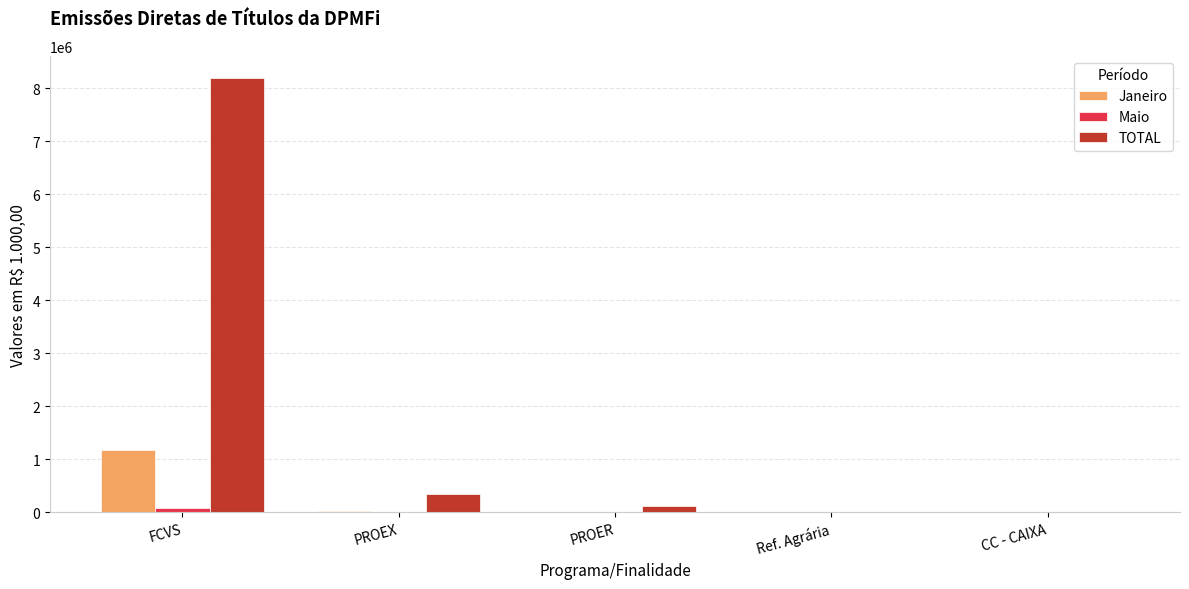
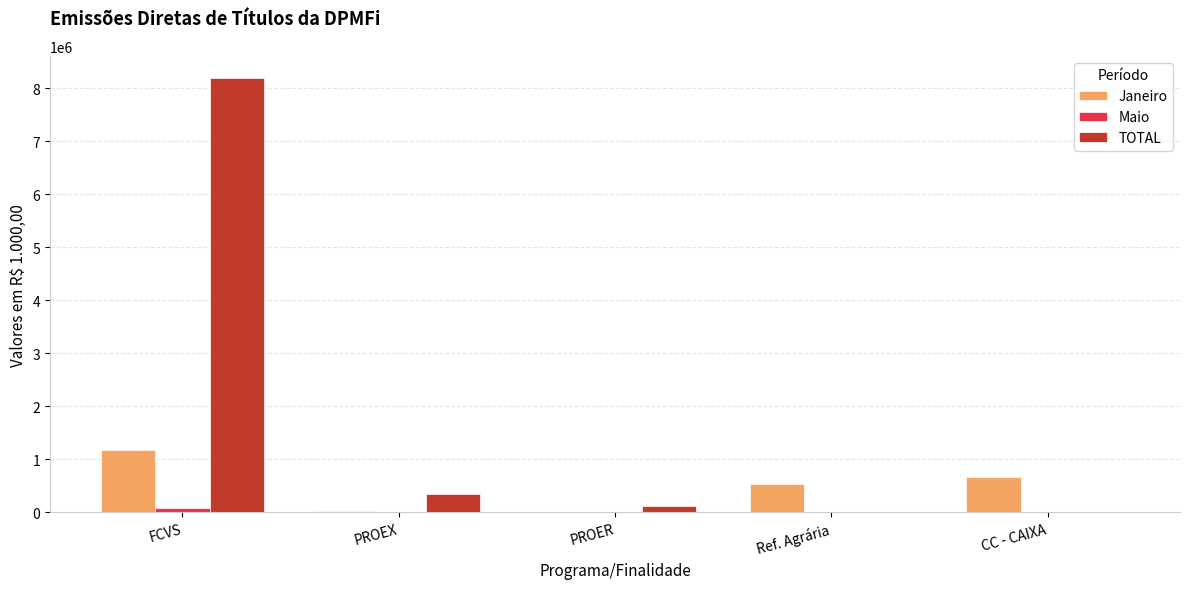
  {
    "Janeiro": {
      "FCVS": 1200000,
-     "Ref. Agrária": 0,
-     "CC - CAIXA": 0
+     "Ref. Agrária": 500000,
+     "CC - CAIXA": 700000
    }
  }
